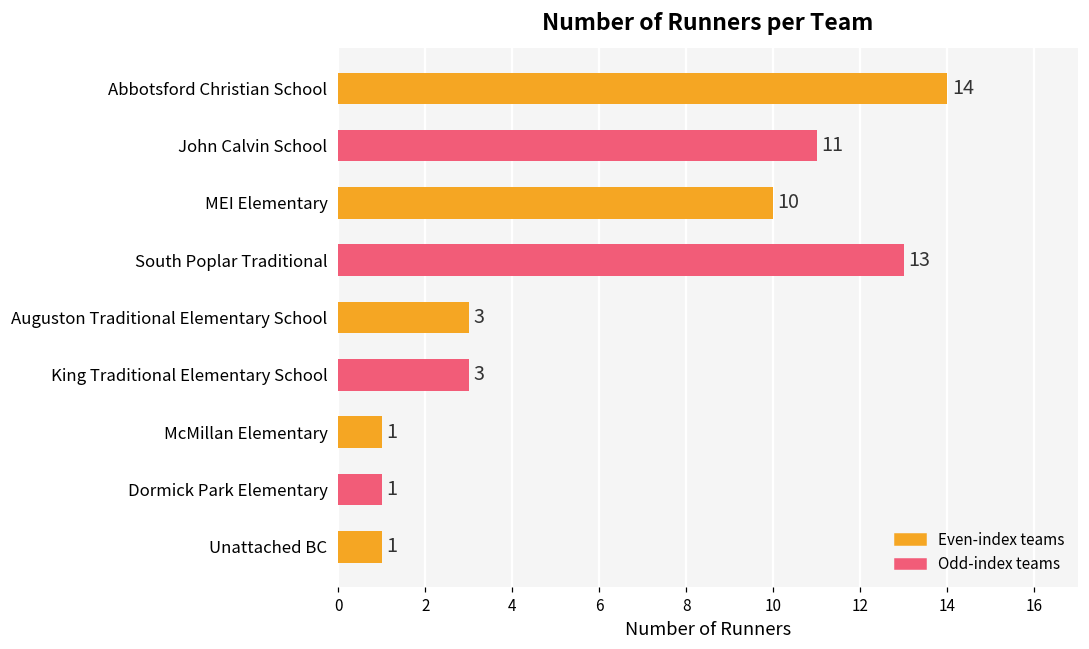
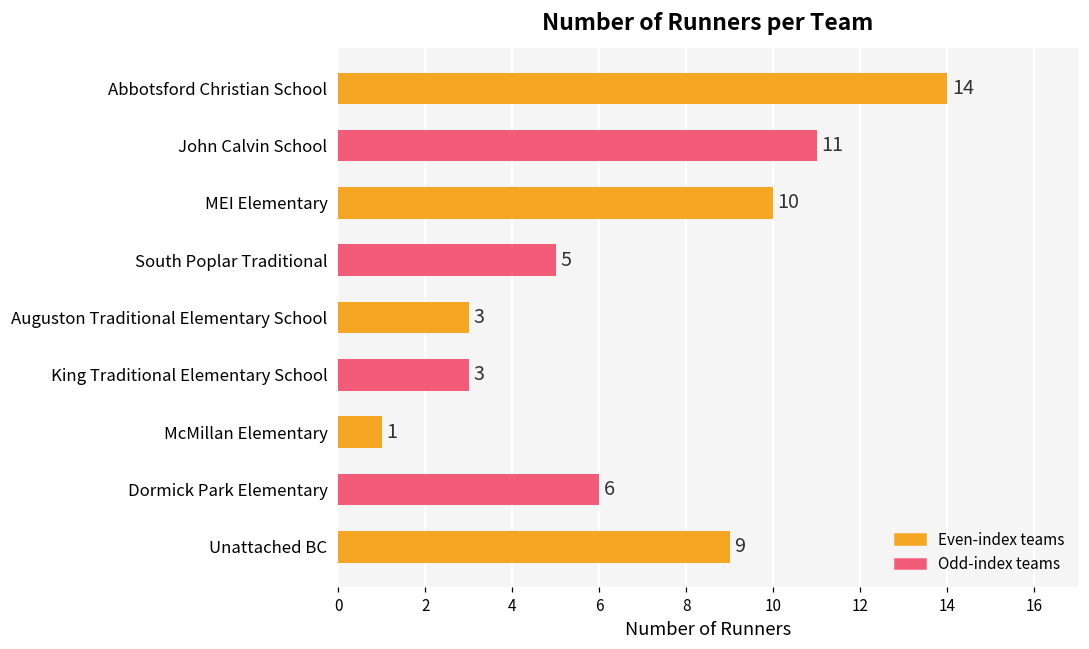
  {
    "Abbotsford Christian School": 14,
    "John Calvin School": 11,
    "MEI Elementary": 10,
-   "South Poplar Traditional": 13,
+   "South Poplar Traditional": 5,
    "Auguston Traditional Elementary School": 3,
    "King Traditional Elementary School": 3,
    "McMillan Elementary": 1,
-   "Dormick Park Elementary": 1,
-   "Unattached BC": 1
+   "Dormick Park Elementary": 6,
+   "Unattached BC": 9
  }
